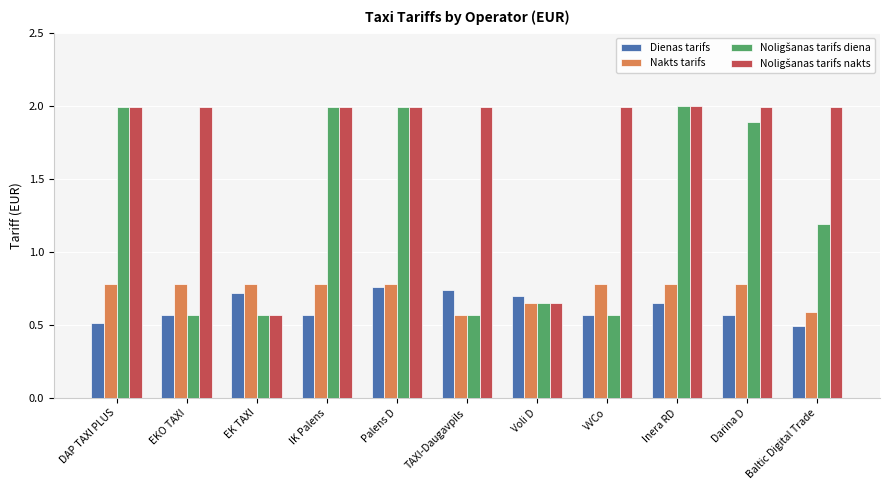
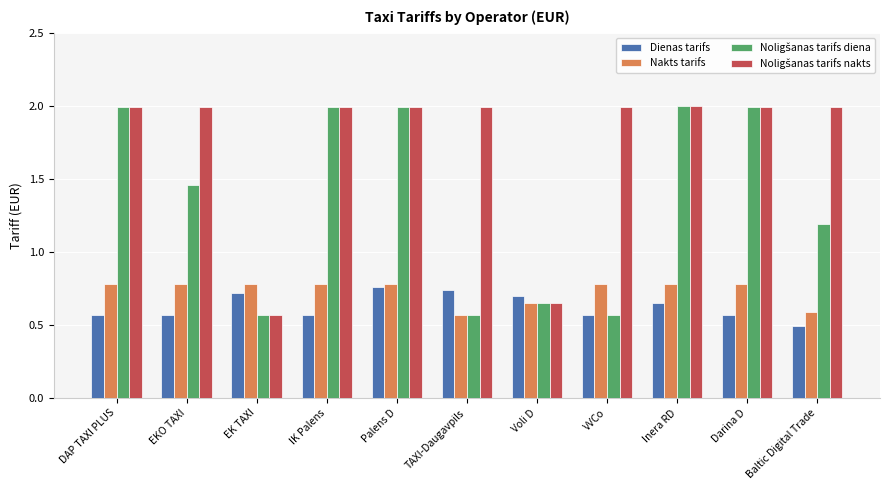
  {
    "Dienas tarifs": {
-     "DAP TAXI PLUS": 0.51,
+     "DAP TAXI PLUS": 0.57,
      "EKO TAXI": 0.57,
      "EK TAXI": 0.72,
      "IK Palens": 0.57,
      "Palens D": 0.76,
      "TAXI-Daugavpils": 0.74,
      "Voli D": 0.70,
      "VVCo": 0.57,
      "Inera RD": 0.65,
      "Darina D": 0.57,
      "Baltic Digital Trade": 0.49
    },
    "Noligšanas tarifs diena": {
      "DAP TAXI PLUS": 1.99,
-     "EKO TAXI": 0.57,
+     "EKO TAXI": 1.46,
      "EK TAXI": 0.57,
      "IK Palens": 1.99,
      "Palens D": 1.99,
      "TAXI-Daugavpils": 0.57,
      "Voli D": 0.65,
      "VVCo": 0.57,
      "Inera RD": 2.00,
-     "Darina D": 1.89,
+     "Darina D": 1.99,
      "Baltic Digital Trade": 1.19
    }
  }
